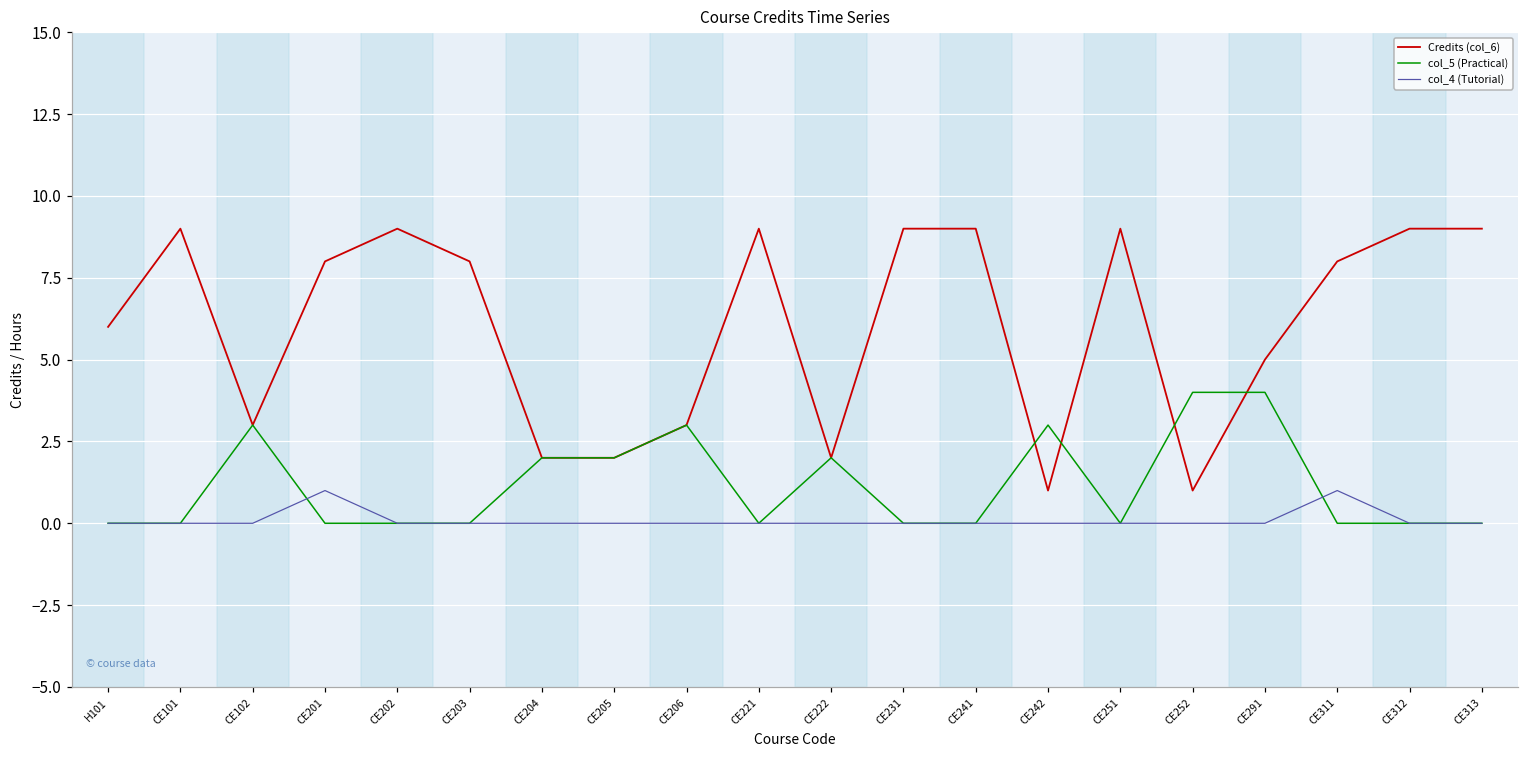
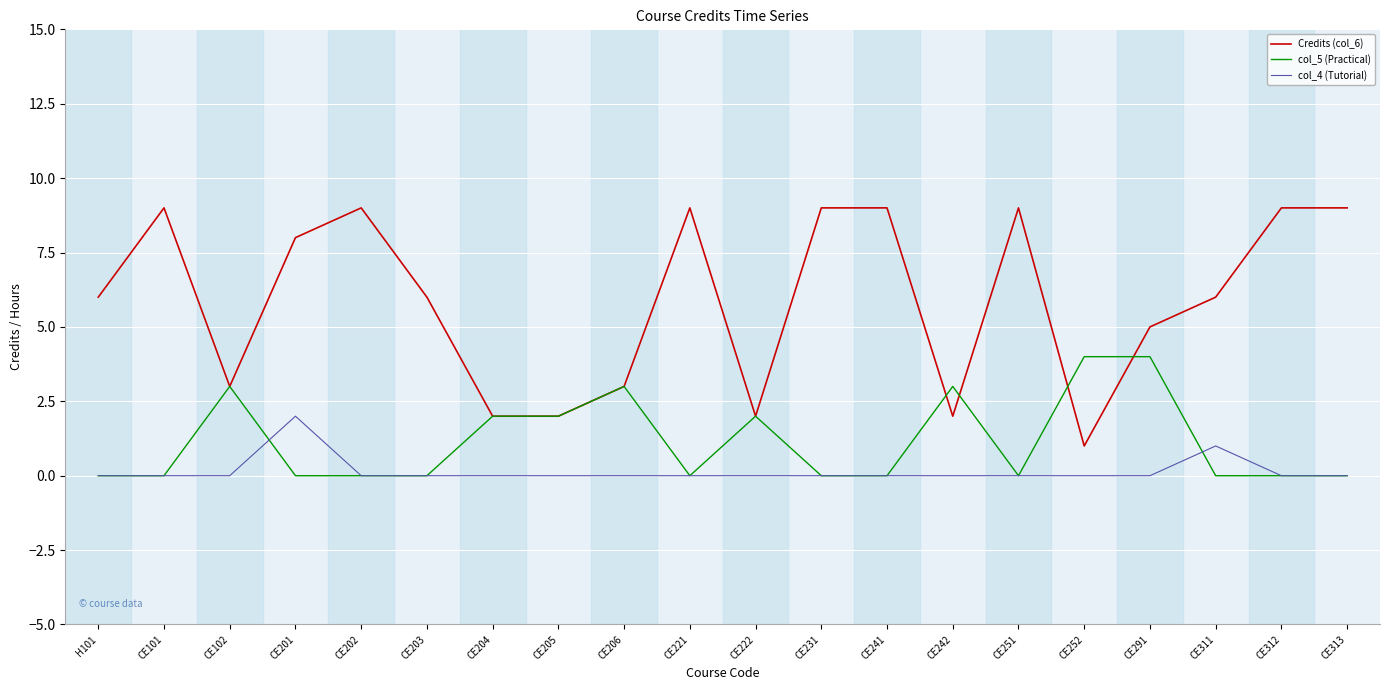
  {
    "Credits (col_6)": {
      "H101": 6,
      "CE101": 9,
      "CE201": 8,
      "CE202": 9,
-     "CE203": 8,
+     "CE203": 6,
      "CE221": 9,
      "CE231": 9,
      "CE241": 9,
-     "CE242": 1,
+     "CE242": 2,
      "CE251": 9,
      "CE252": 1,
      "CE291": 5,
-     "CE311": 8,
+     "CE311": 6,
      "CE312": 9,
      "CE313": 9
    },
    "col_5 (Practical)": {
      "CE201": 0,
      "CE242": 3,
      "CE252": 4,
      "CE291": 4,
      "CE311": 0
    },
    "col_4 (Tutorial)": {
      "CE102": 0,
-     "CE201": 1,
+     "CE201": 2,
      "CE204": 0,
      "CE205": 0,
      "CE206": 0,
      "CE222": 0,
      "CE242": 0,
      "CE252": 0,
      "CE291": 0,
      "CE311": 1
    }
  }
